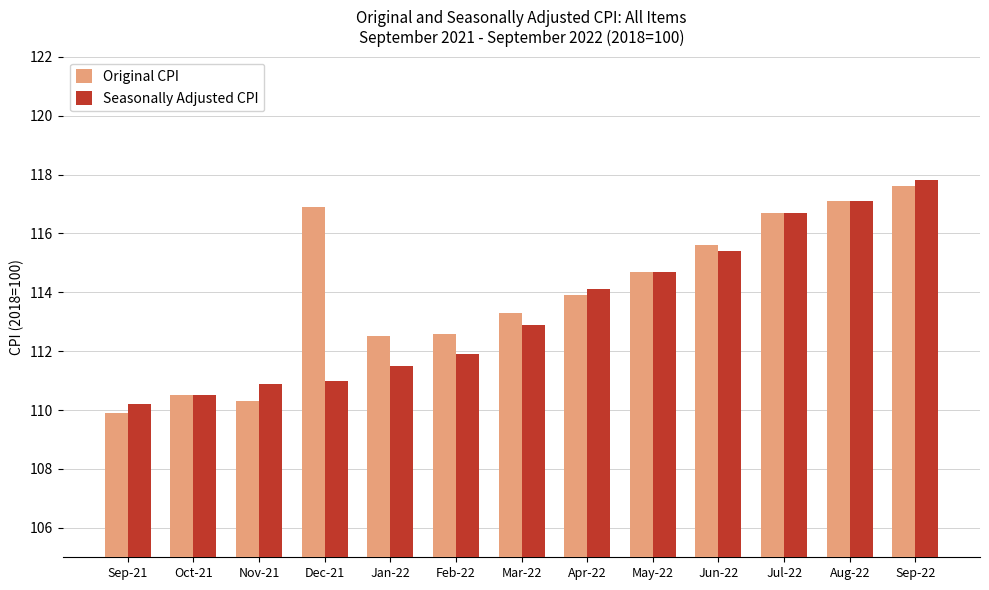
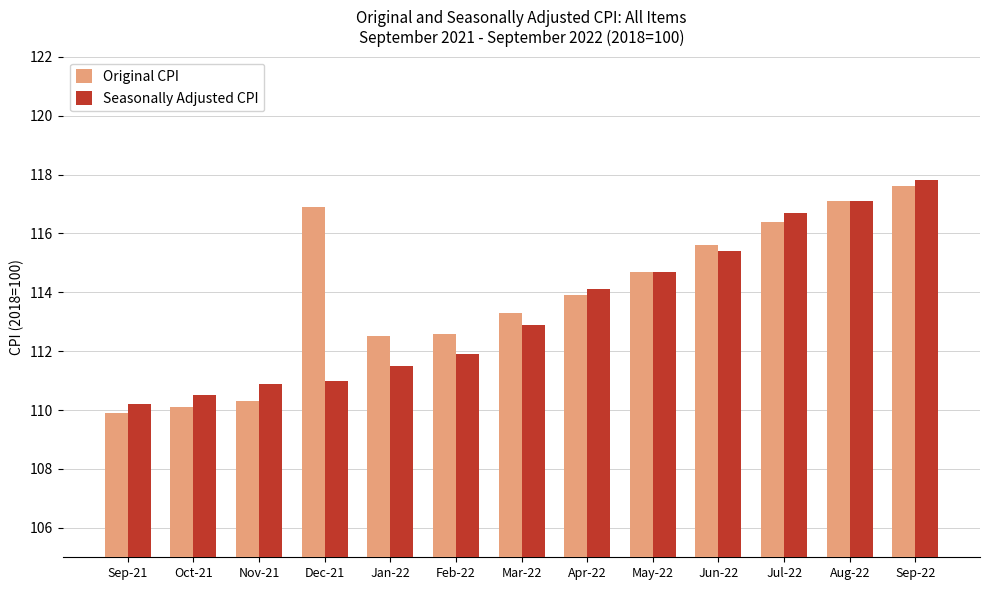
  {
    "Original CPI": {
      "Sep-21": 109.9,
-     "Oct-21": 110.5,
+     "Oct-21": 110.1,
      "Nov-21": 110.3,
      "Dec-21": 116.9,
      "Jan-22": 112.5,
      "Feb-22": 112.6,
      "Mar-22": 113.3,
      "Apr-22": 113.9,
      "May-22": 114.7,
      "Jun-22": 115.6,
-     "Jul-22": 116.7,
+     "Jul-22": 116.4,
      "Aug-22": 117.1,
      "Sep-22": 117.6
    },
    "Seasonally Adjusted CPI": {
      "Sep-21": 110.2,
      "Oct-21": 110.5,
      "Nov-21": 110.9,
      "Dec-21": 111.0,
      "Jan-22": 111.5,
      "Feb-22": 111.9,
      "Mar-22": 112.9,
      "Apr-22": 114.1,
      "May-22": 114.7,
      "Jun-22": 115.4,
      "Jul-22": 116.7,
      "Aug-22": 117.1,
      "Sep-22": 117.8
    }
  }
